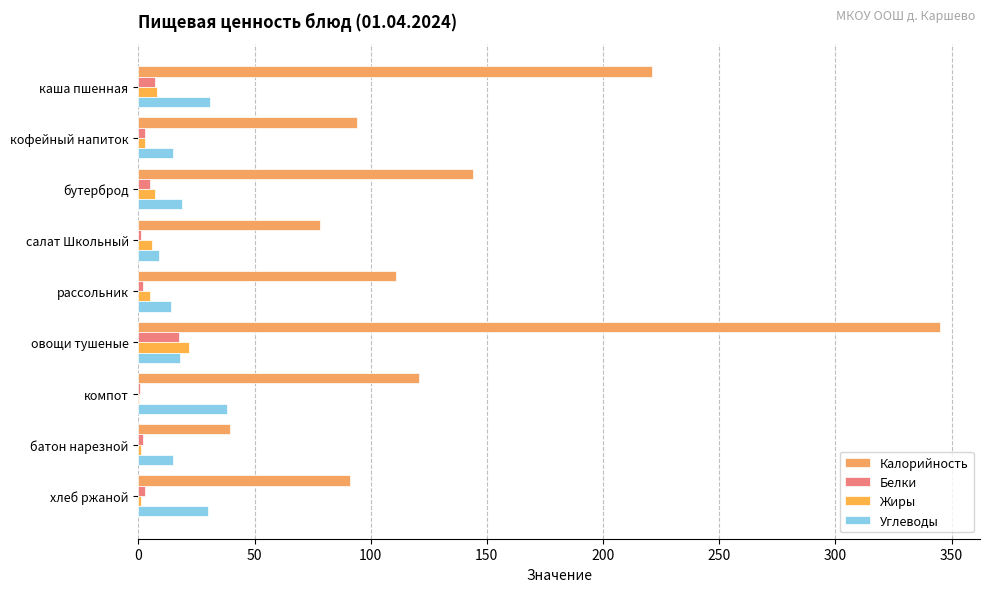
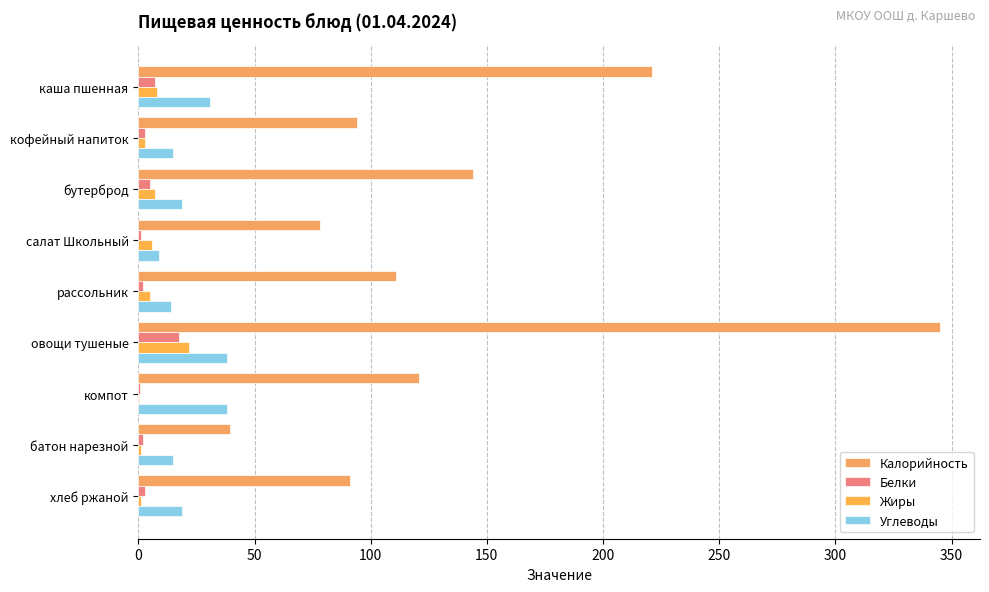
  {
    "Углеводы": {
      "каша пшенная": 31,
      "кофейный напиток": 15,
      "бутерброд": 19,
      "салат Школьный": 9,
      "рассольник": 14,
-     "овощи тушеные": 18,
+     "овощи тушеные": 38,
      "компот": 38,
      "батон нарезной": 15,
-     "хлеб ржаной": 30
+     "хлеб ржаной": 19
    }
  }
